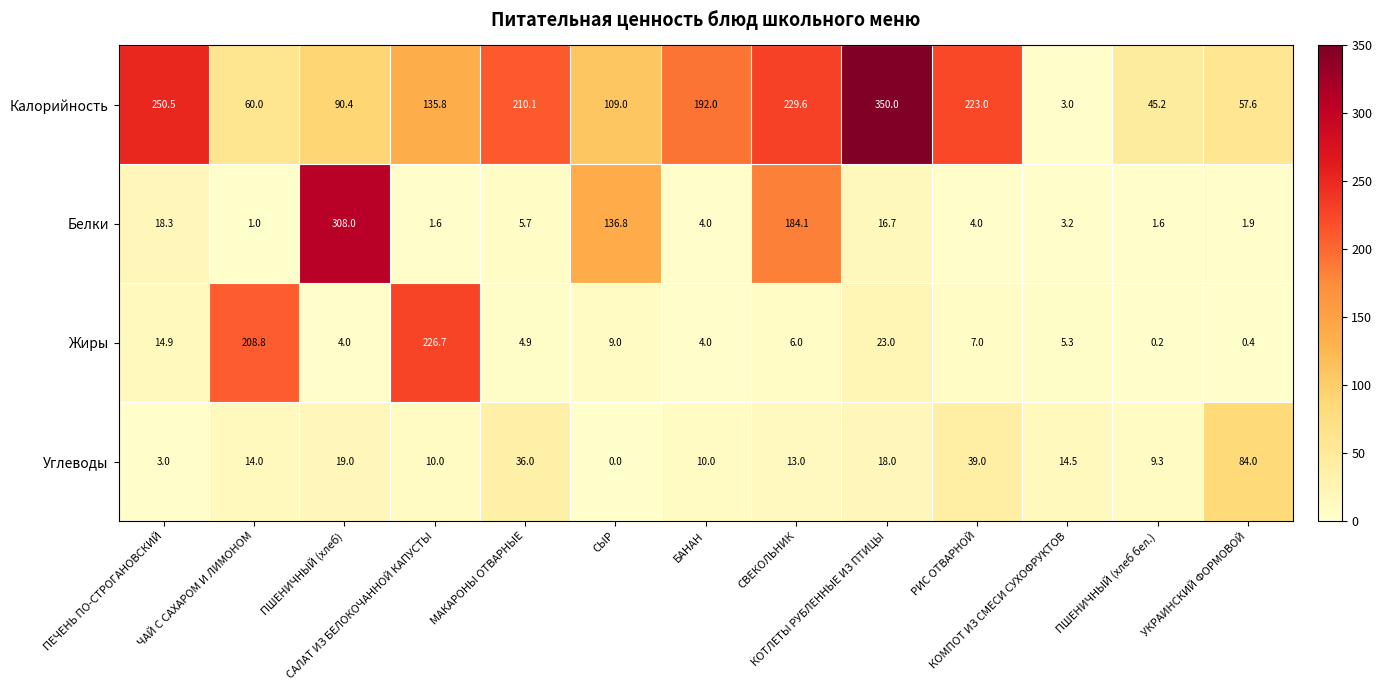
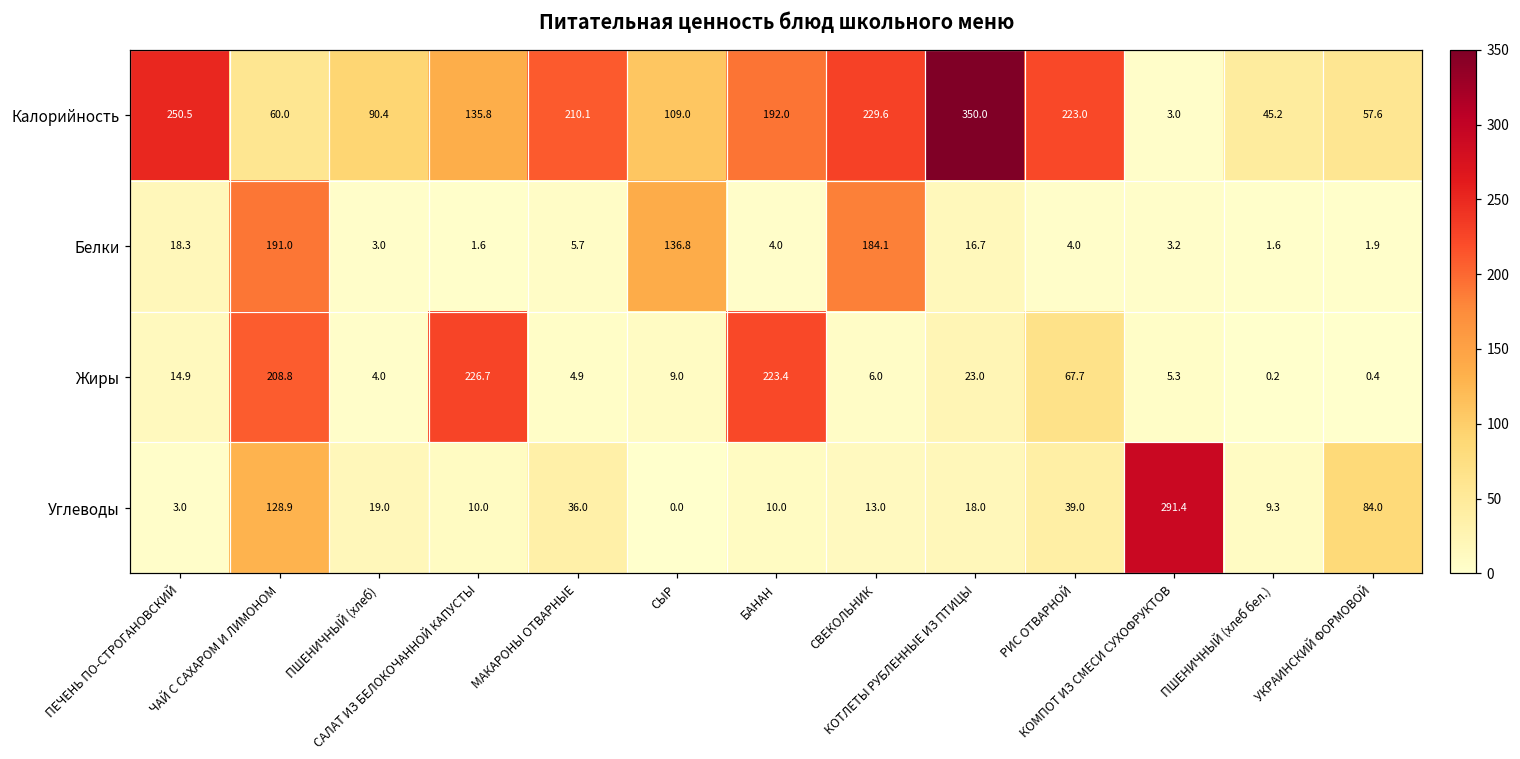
  {
    "Калорийность": {
      "ПЕЧЕНЬ ПО-СТРОГАНОВСКИЙ": 250.5,
      "ЧАЙ С САХАРОМ И ЛИМОНОМ": 60.0,
      "ПШЕНИЧНЫЙ (хлеб)": 90.4,
      "САЛАТ ИЗ БЕЛОКОЧАННОЙ КАПУСТЫ": 135.8,
      "МАКАРОНЫ ОТВАРНЫЕ": 210.1,
      "СЫР": 109.0,
      "БАНАН": 192.0,
      "СВЕКОЛЬНИК": 229.6,
      "КОТЛЕТЫ РУБЛЕННЫЕ ИЗ ПТИЦЫ": 350.0,
      "РИС ОТВАРНОЙ": 223.0,
      "КОМПОТ ИЗ СМЕСИ СУХОФРУКТОВ": 3.0,
      "ПШЕНИЧНЫЙ (хлеб бел.)": 45.2,
      "УКРАИНСКИЙ ФОРМОВОЙ": 57.6
    },
    "Белки": {
      "ПЕЧЕНЬ ПО-СТРОГАНОВСКИЙ": 18.3,
-     "ЧАЙ С САХАРОМ И ЛИМОНОМ": 1.0,
-     "ПШЕНИЧНЫЙ (хлеб)": 308.0,
+     "ЧАЙ С САХАРОМ И ЛИМОНОМ": 191.0,
+     "ПШЕНИЧНЫЙ (хлеб)": 3.0,
      "САЛАТ ИЗ БЕЛОКОЧАННОЙ КАПУСТЫ": 1.6,
      "МАКАРОНЫ ОТВАРНЫЕ": 5.7,
      "СЫР": 136.8,
      "БАНАН": 4.0,
      "СВЕКОЛЬНИК": 184.1,
      "КОТЛЕТЫ РУБЛЕННЫЕ ИЗ ПТИЦЫ": 16.7,
      "РИС ОТВАРНОЙ": 4.0,
      "КОМПОТ ИЗ СМЕСИ СУХОФРУКТОВ": 3.2,
      "ПШЕНИЧНЫЙ (хлеб бел.)": 1.6,
      "УКРАИНСКИЙ ФОРМОВОЙ": 1.9
    },
    "Жиры": {
      "ПЕЧЕНЬ ПО-СТРОГАНОВСКИЙ": 14.9,
      "ЧАЙ С САХАРОМ И ЛИМОНОМ": 208.8,
      "ПШЕНИЧНЫЙ (хлеб)": 4.0,
      "САЛАТ ИЗ БЕЛОКОЧАННОЙ КАПУСТЫ": 226.7,
      "МАКАРОНЫ ОТВАРНЫЕ": 4.9,
      "СЫР": 9.0,
-     "БАНАН": 4.0,
+     "БАНАН": 223.4,
      "СВЕКОЛЬНИК": 6.0,
      "КОТЛЕТЫ РУБЛЕННЫЕ ИЗ ПТИЦЫ": 23.0,
-     "РИС ОТВАРНОЙ": 7.0,
+     "РИС ОТВАРНОЙ": 67.7,
      "КОМПОТ ИЗ СМЕСИ СУХОФРУКТОВ": 5.3,
      "ПШЕНИЧНЫЙ (хлеб бел.)": 0.2,
      "УКРАИНСКИЙ ФОРМОВОЙ": 0.4
    },
    "Углеводы": {
      "ПЕЧЕНЬ ПО-СТРОГАНОВСКИЙ": 3.0,
-     "ЧАЙ С САХАРОМ И ЛИМОНОМ": 14.0,
+     "ЧАЙ С САХАРОМ И ЛИМОНОМ": 128.9,
      "ПШЕНИЧНЫЙ (хлеб)": 19.0,
      "САЛАТ ИЗ БЕЛОКОЧАННОЙ КАПУСТЫ": 10.0,
      "МАКАРОНЫ ОТВАРНЫЕ": 36.0,
      "СЫР": 0.0,
      "БАНАН": 10.0,
      "СВЕКОЛЬНИК": 13.0,
      "КОТЛЕТЫ РУБЛЕННЫЕ ИЗ ПТИЦЫ": 18.0,
      "РИС ОТВАРНОЙ": 39.0,
-     "КОМПОТ ИЗ СМЕСИ СУХОФРУКТОВ": 14.5,
+     "КОМПОТ ИЗ СМЕСИ СУХОФРУКТОВ": 291.4,
      "ПШЕНИЧНЫЙ (хлеб бел.)": 9.3,
      "УКРАИНСКИЙ ФОРМОВОЙ": 84.0
    }
  }
